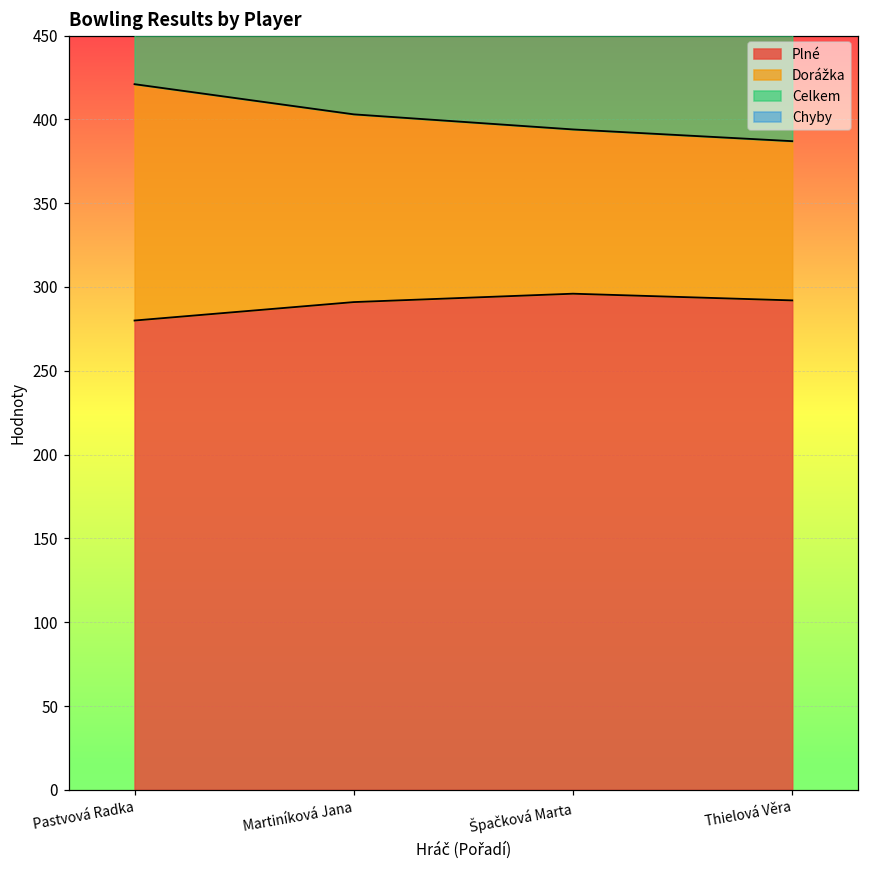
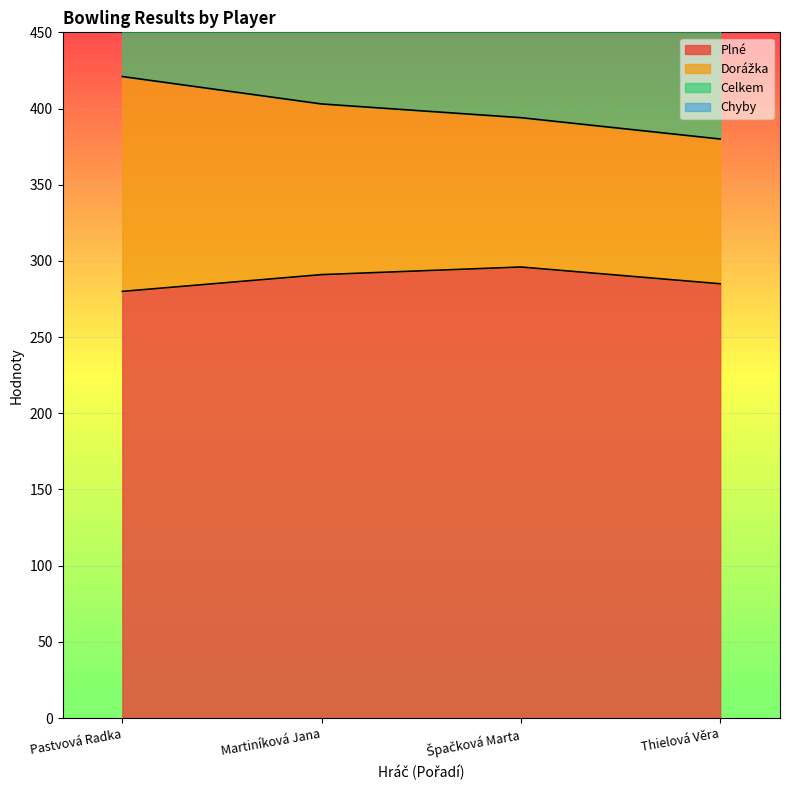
  {
    "Plné": {
      "Pastvová Radka": 280,
      "Martiníková Jana": 291,
      "Špačková Marta": 296,
-     "Thielová Věra": 292
+     "Thielová Věra": 285
    },
    "Dorážka": {
      "Pastvová Radka": 141,
      "Martiníková Jana": 112,
      "Špačková Marta": 98,
      "Thielová Věra": 95
    }
  }
